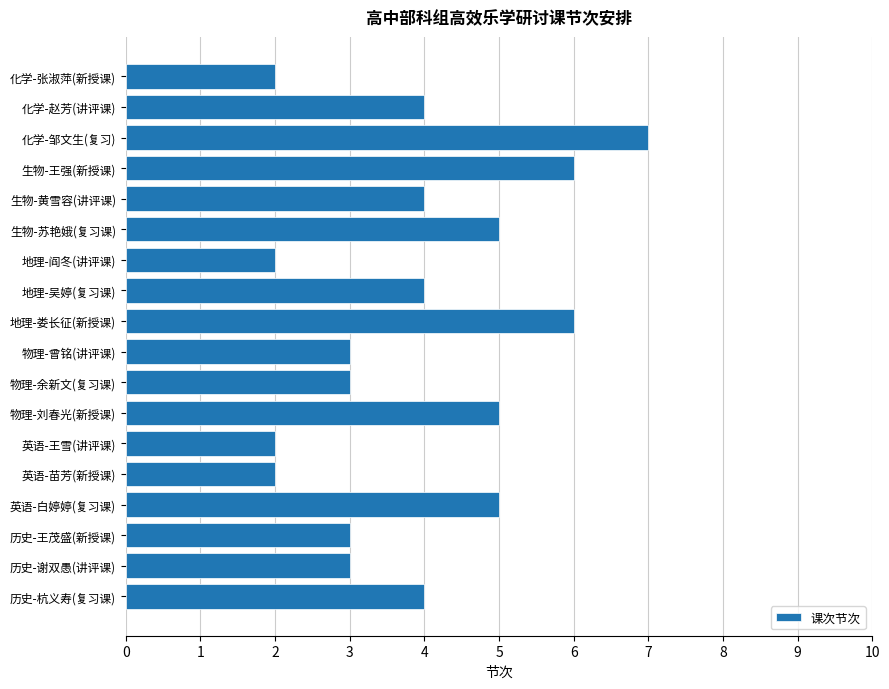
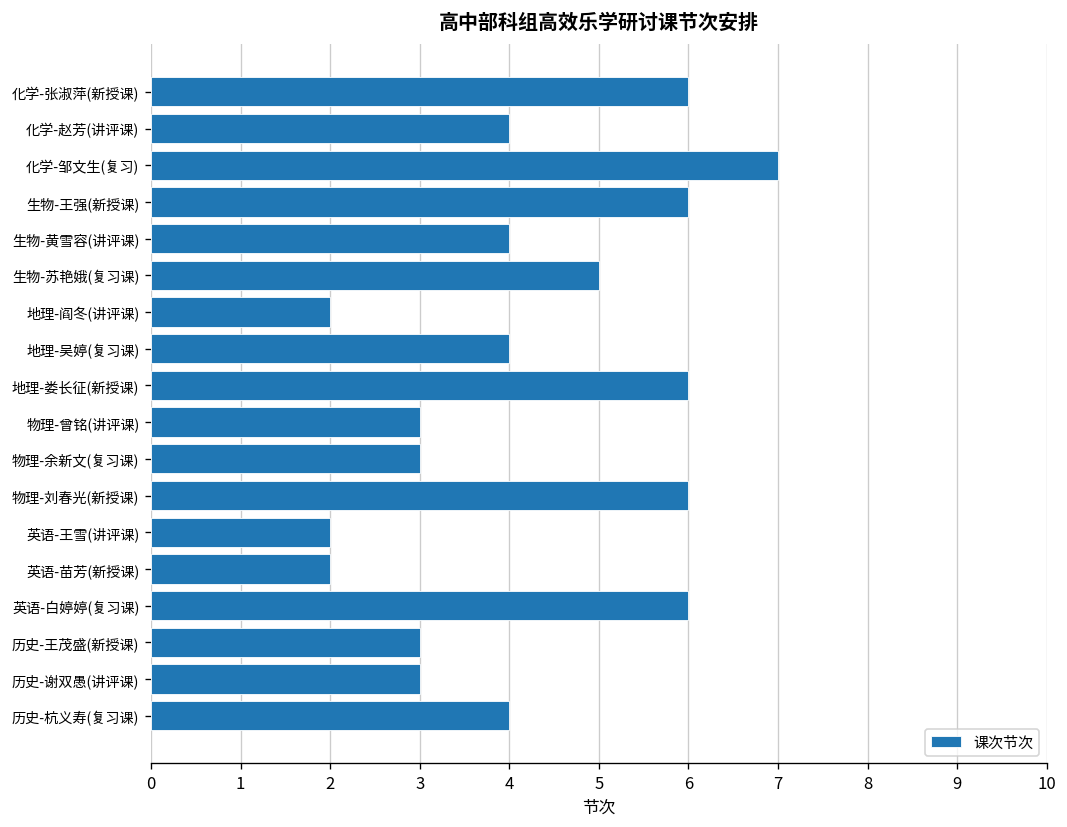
  {
-   "化学-张淑萍(新授课)": 2,
+   "化学-张淑萍(新授课)": 6,
    "化学-赵芳(讲评课)": 4,
    "化学-邹文生(复习)": 7,
    "生物-王强(新授课)": 6,
    "生物-黄雪容(讲评课)": 4,
    "生物-苏艳娥(复习课)": 5,
    "地理-阎冬(讲评课)": 2,
    "地理-吴婷(复习课)": 4,
    "地理-娄长征(新授课)": 6,
    "物理-曾铭(讲评课)": 3,
    "物理-余新文(复习课)": 3,
-   "物理-刘春光(新授课)": 5,
+   "物理-刘春光(新授课)": 6,
    "英语-王雪(讲评课)": 2,
    "英语-苗芳(新授课)": 2,
-   "英语-白婷婷(复习课)": 5,
+   "英语-白婷婷(复习课)": 6,
    "历史-王茂盛(新授课)": 3,
    "历史-谢双愚(讲评课)": 3,
    "历史-杭义寿(复习课)": 4
  }
